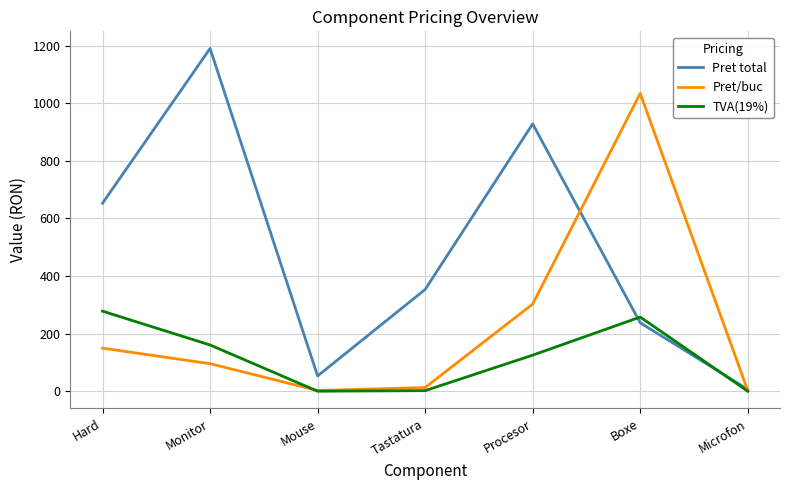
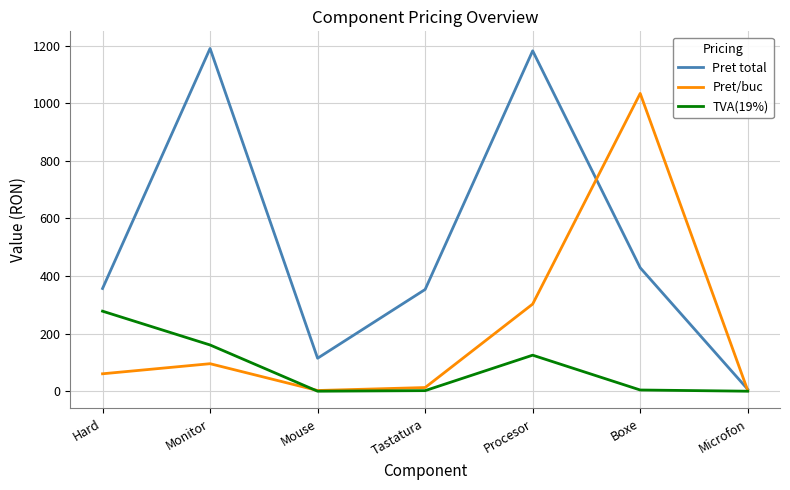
  {
    "Pret total": {
-     "Hard": 650,
+     "Hard": 360,
      "Monitor": 1190,
-     "Mouse": 50,
+     "Mouse": 120,
      "Tastatura": 350,
-     "Procesor": 930,
-     "Boxe": 240
+     "Procesor": 1180,
+     "Boxe": 430
    },
    "Pret/buc": {
-     "Hard": 150,
+     "Hard": 60,
      "Monitor": 100,
      "Tastatura": 10,
      "Procesor": 300,
      "Boxe": 1030
    },
    "TVA(19%)": {
      "Hard": 280,
      "Monitor": 160,
      "Tastatura": 0,
      "Procesor": 130,
-     "Boxe": 260
+     "Boxe": 0
    }
  }
